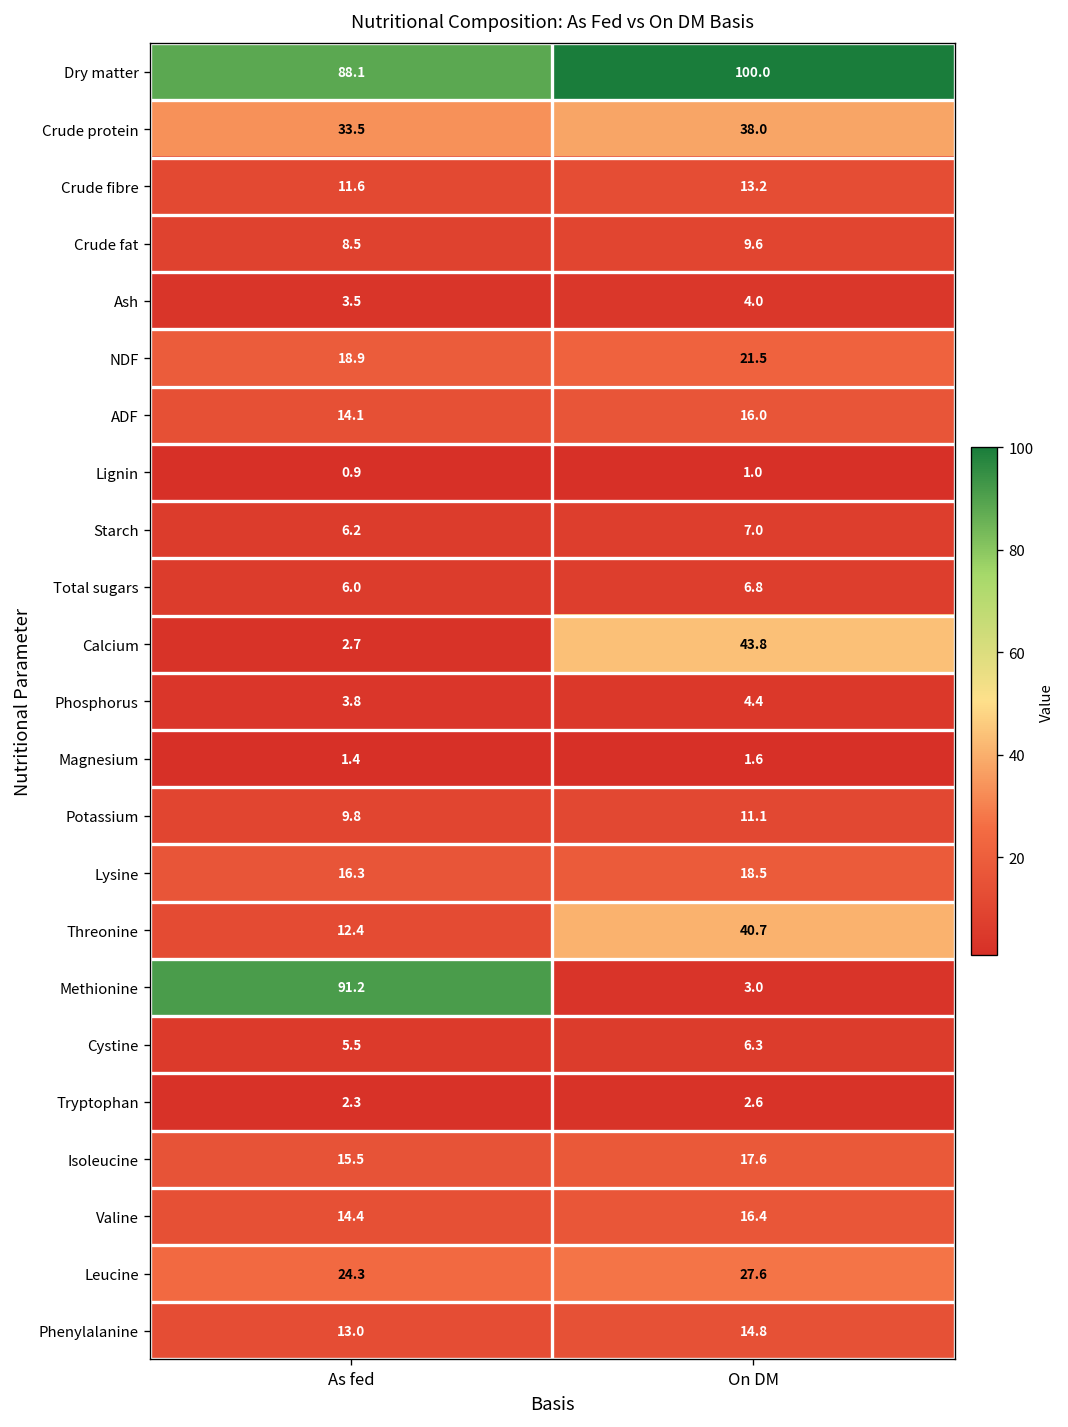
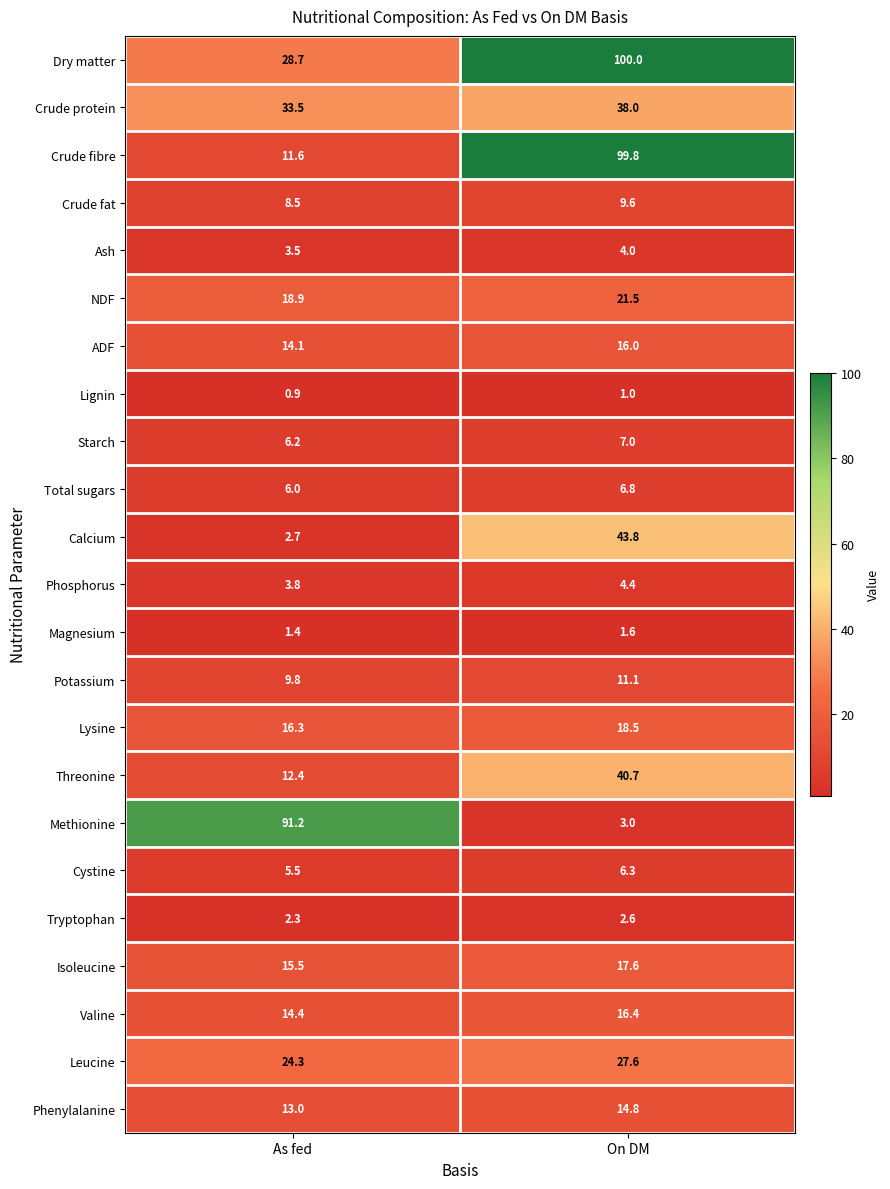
  {
    "Dry matter": {
-     "As fed": 88.1,
+     "As fed": 28.7,
      "On DM": 100.0
    },
    "Crude protein": {
      "As fed": 33.5,
      "On DM": 38.0
    },
    "Crude fibre": {
      "As fed": 11.6,
-     "On DM": 13.2
+     "On DM": 99.8
    },
    "Crude fat": {
      "As fed": 8.5,
      "On DM": 9.6
    },
    "Ash": {
      "As fed": 3.5,
      "On DM": 4.0
    },
    "NDF": {
      "As fed": 18.9,
      "On DM": 21.5
    },
    "ADF": {
      "As fed": 14.1,
      "On DM": 16.0
    },
    "Lignin": {
      "As fed": 0.9,
      "On DM": 1.0
    },
    "Starch": {
      "As fed": 6.2,
      "On DM": 7.0
    },
    "Total sugars": {
      "As fed": 6.0,
      "On DM": 6.8
    },
    "Calcium": {
      "As fed": 2.7,
      "On DM": 43.8
    },
    "Phosphorus": {
      "As fed": 3.8,
      "On DM": 4.4
    },
    "Magnesium": {
      "As fed": 1.4,
      "On DM": 1.6
    },
    "Potassium": {
      "As fed": 9.8,
      "On DM": 11.1
    },
    "Lysine": {
      "As fed": 16.3,
      "On DM": 18.5
    },
    "Threonine": {
      "As fed": 12.4,
      "On DM": 40.7
    },
    "Methionine": {
      "As fed": 91.2,
      "On DM": 3.0
    },
    "Cystine": {
      "As fed": 5.5,
      "On DM": 6.3
    },
    "Tryptophan": {
      "As fed": 2.3,
      "On DM": 2.6
    },
    "Isoleucine": {
      "As fed": 15.5,
      "On DM": 17.6
    },
    "Valine": {
      "As fed": 14.4,
      "On DM": 16.4
    },
    "Leucine": {
      "As fed": 24.3,
      "On DM": 27.6
    },
    "Phenylalanine": {
      "As fed": 13.0,
      "On DM": 14.8
    }
  }
